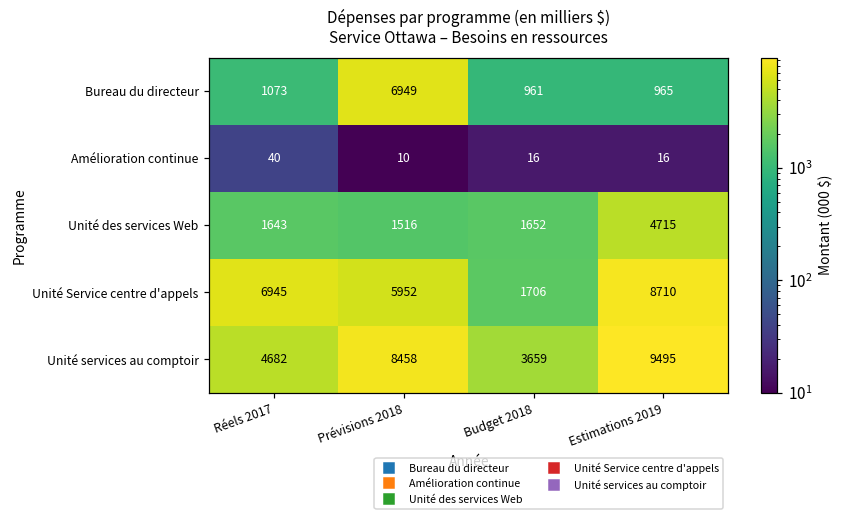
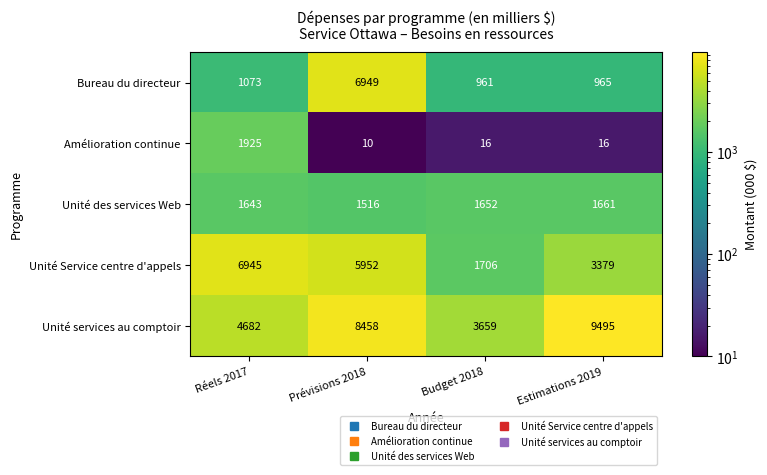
  {
    "Bureau du directeur": {
      "Réels 2017": 1073,
      "Prévisions 2018": 6949,
      "Budget 2018": 961,
      "Estimations 2019": 965
    },
    "Amélioration continue": {
-     "Réels 2017": 40,
+     "Réels 2017": 1925,
      "Prévisions 2018": 10,
      "Budget 2018": 16,
      "Estimations 2019": 16
    },
    "Unité des services Web": {
      "Réels 2017": 1643,
      "Prévisions 2018": 1516,
      "Budget 2018": 1652,
-     "Estimations 2019": 4715
+     "Estimations 2019": 1661
    },
    "Unité Service centre d'appels": {
      "Réels 2017": 6945,
      "Prévisions 2018": 5952,
      "Budget 2018": 1706,
-     "Estimations 2019": 8710
+     "Estimations 2019": 3379
    },
    "Unité services au comptoir": {
      "Réels 2017": 4682,
      "Prévisions 2018": 8458,
      "Budget 2018": 3659,
      "Estimations 2019": 9495
    }
  }
